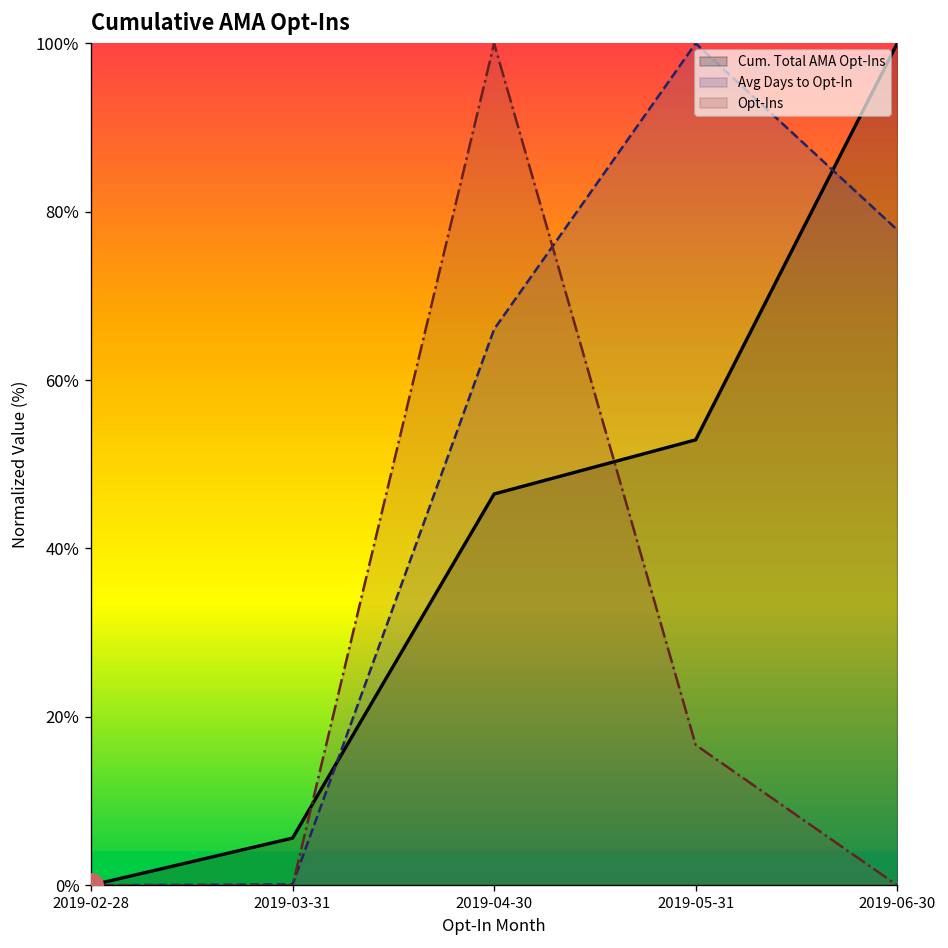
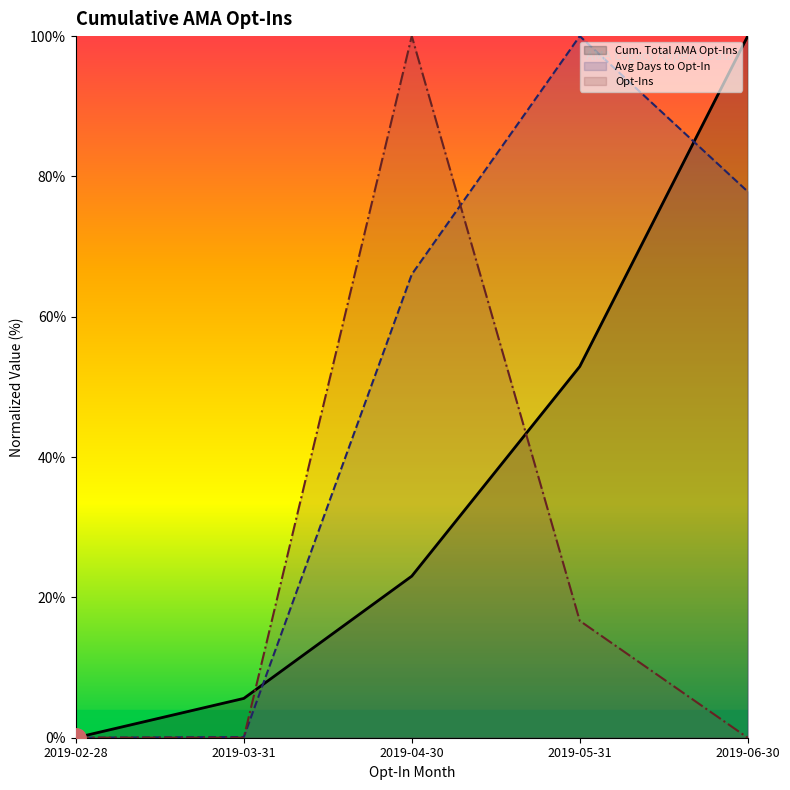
  {
    "Cum. Total AMA Opt-Ins": {
      "2019-03-31": "6%",
-     "2019-04-30": "46%",
+     "2019-04-30": "23%",
      "2019-05-31": "53%",
      "2019-06-30": "100%"
    }
  }
